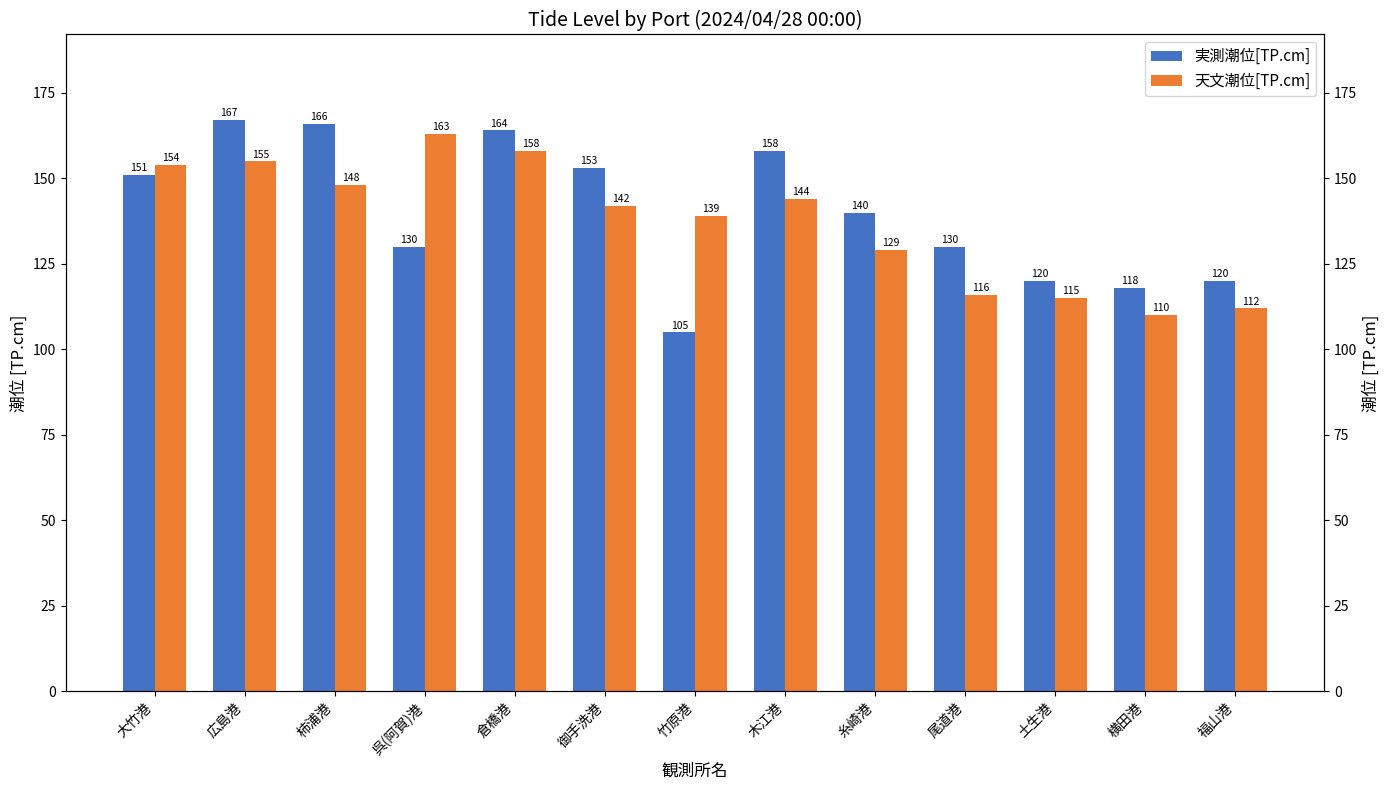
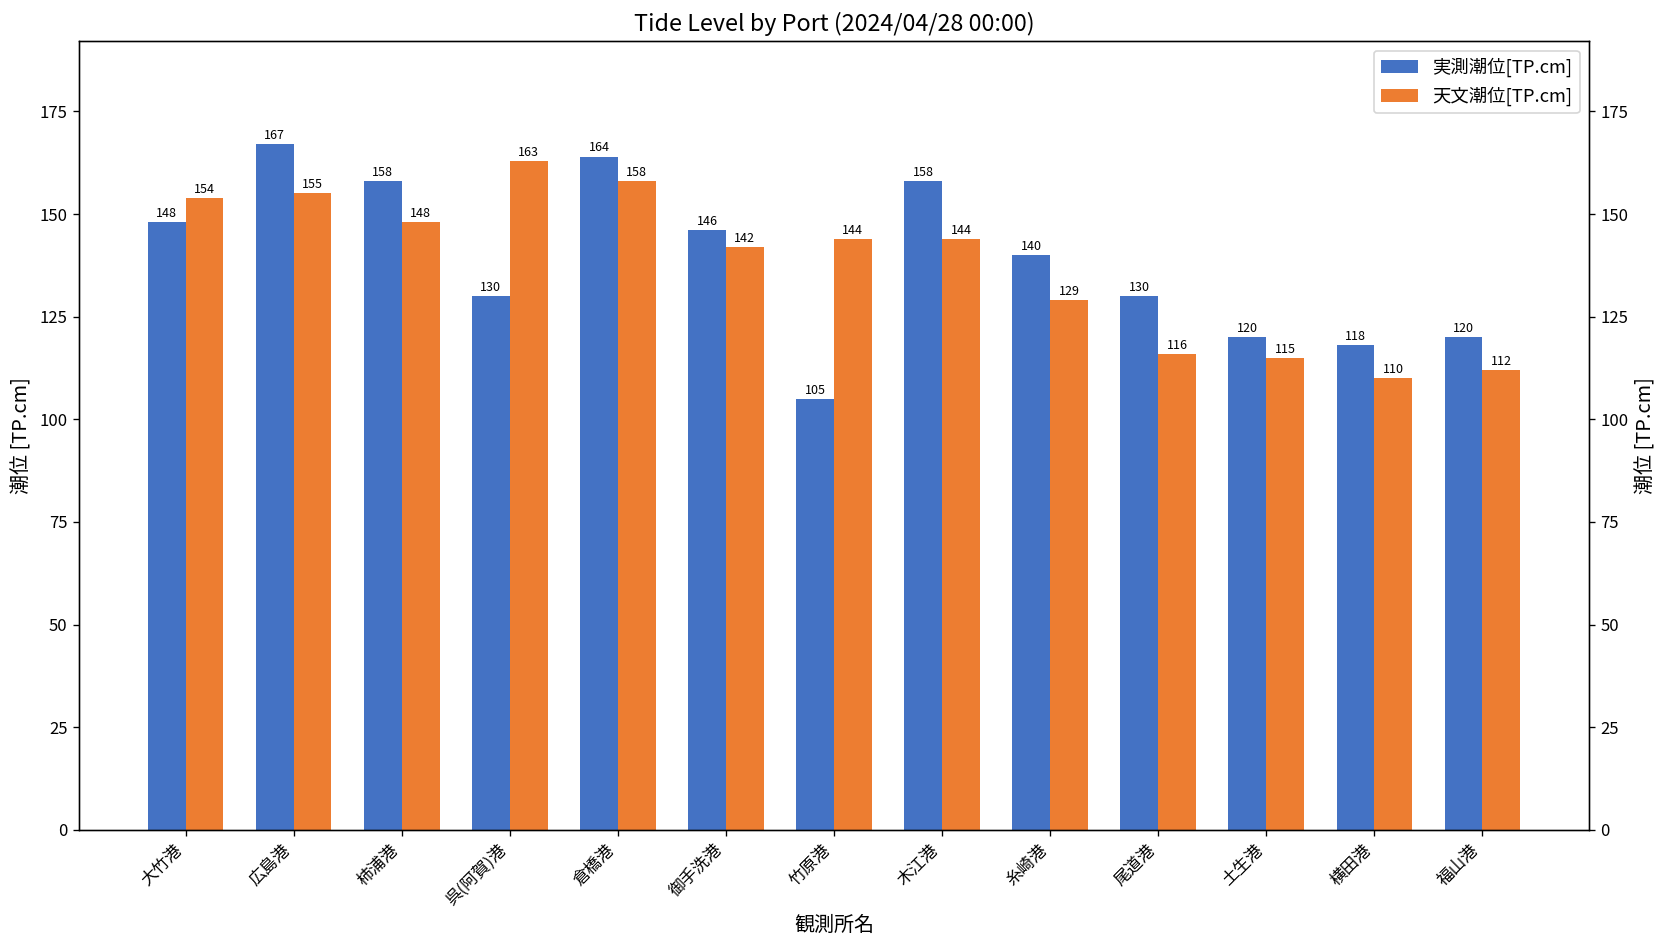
  {
    "実測潮位[TP.cm]": {
-     "大竹港": 151,
+     "大竹港": 148,
      "広島港": 167,
-     "柿浦港": 166,
+     "柿浦港": 158,
      "呉(阿賀)港": 130,
      "倉橋港": 164,
-     "御手洗港": 153,
+     "御手洗港": 146,
      "竹原港": 105,
      "木江港": 158,
      "糸崎港": 140,
      "尾道港": 130,
      "土生港": 120,
      "横田港": 118,
      "福山港": 120
    },
    "天文潮位[TP.cm]": {
      "大竹港": 154,
      "広島港": 155,
      "柿浦港": 148,
      "呉(阿賀)港": 163,
      "倉橋港": 158,
      "御手洗港": 142,
-     "竹原港": 139,
+     "竹原港": 144,
      "木江港": 144,
      "糸崎港": 129,
      "尾道港": 116,
      "土生港": 115,
      "横田港": 110,
      "福山港": 112
    }
  }
